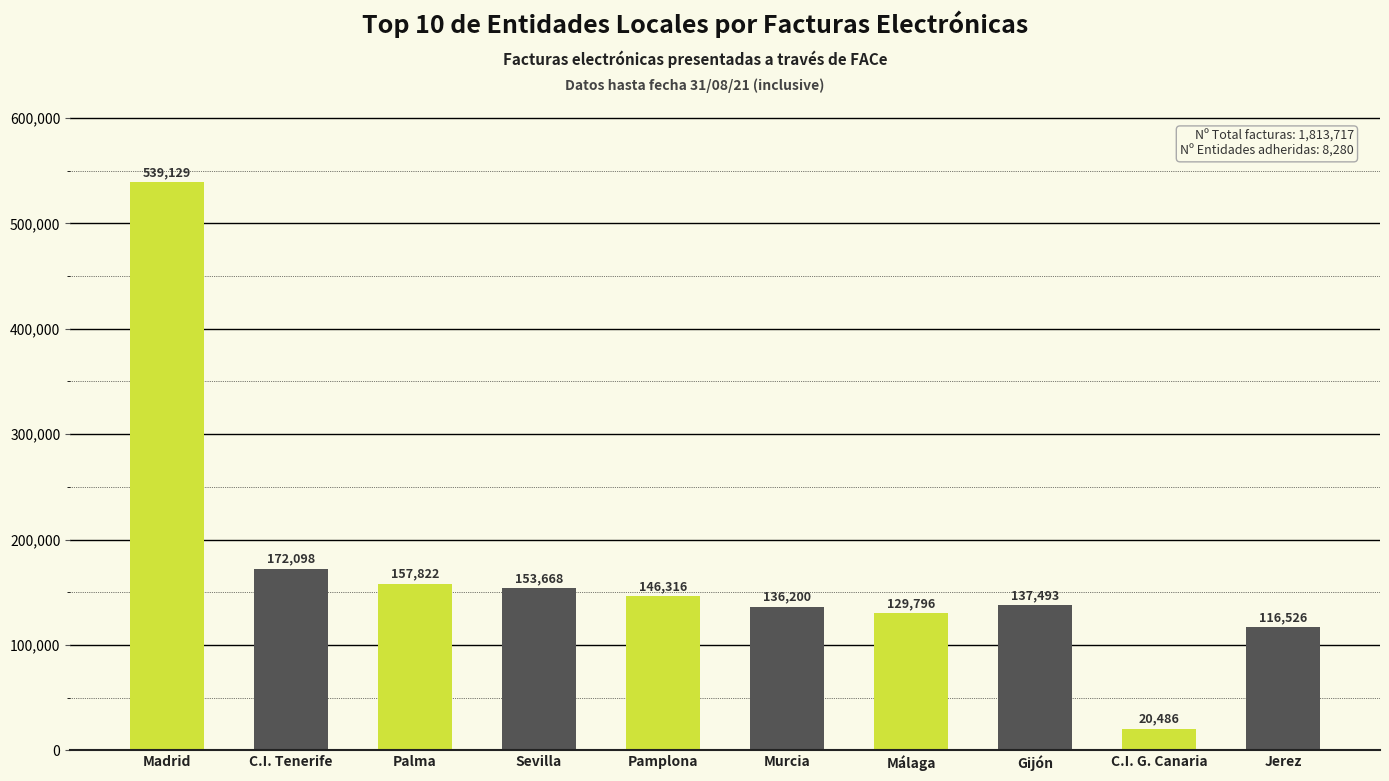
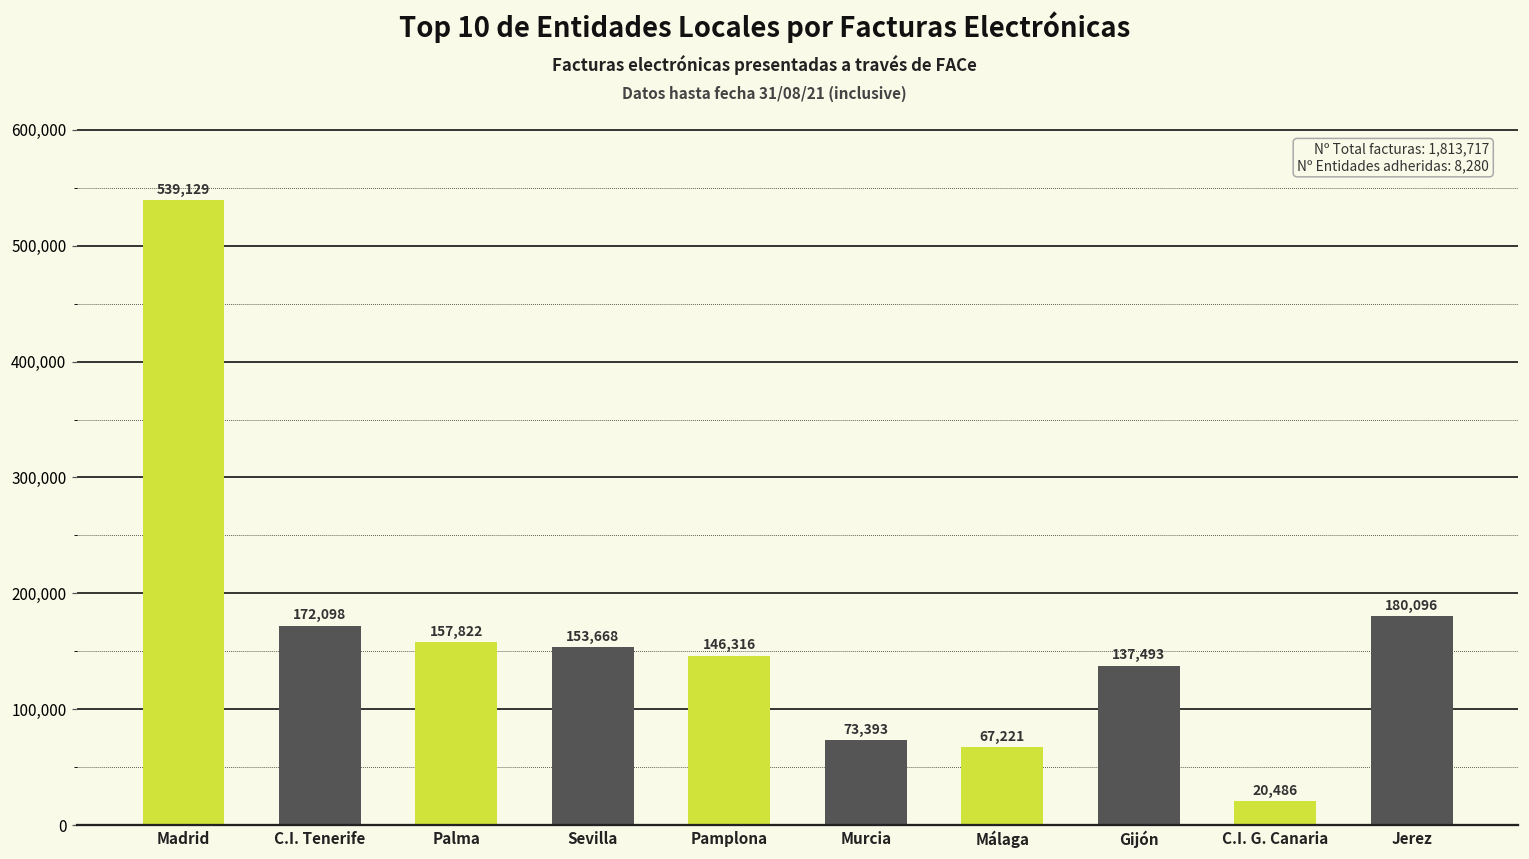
  {
    "Madrid": "539,129",
    "C.I. Tenerife": "172,098",
    "Palma": "157,822",
    "Sevilla": "153,668",
    "Pamplona": "146,316",
-   "Murcia": "136,200",
-   "Málaga": "129,796",
+   "Murcia": "73,393",
+   "Málaga": "67,221",
    "Gijón": "137,493",
    "C.I. G. Canaria": "20,486",
-   "Jerez": "116,526"
+   "Jerez": "180,096"
  }
